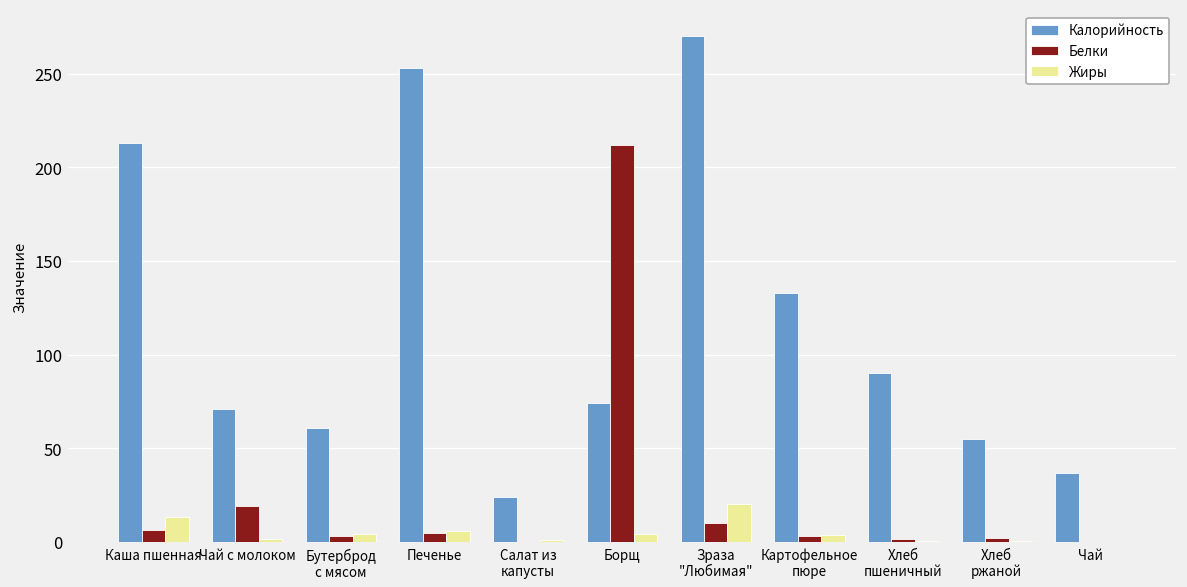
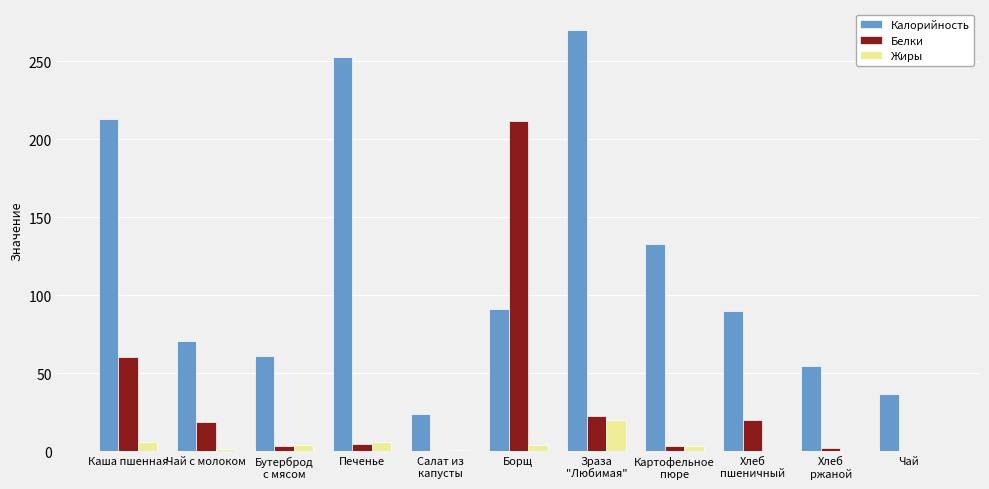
  {
    "Калорийность": {
      "Каша пшенная": 213,
      "Чай с молоком": 71,
      "Бутерброд с мясом": 61,
      "Печенье": 253,
      "Салат из капусты": 24,
-     "Борщ": 74,
+     "Борщ": 91,
      "Зраза \"Любимая\"": 270,
      "Картофельное пюре": 133,
      "Хлеб пшеничный": 90,
      "Хлеб ржаной": 55,
      "Чай": 37
    },
    "Белки": {
-     "Каша пшенная": 6,
+     "Каша пшенная": 61,
      "Чай с молоком": 19,
      "Бутерброд с мясом": 3,
      "Печенье": 5,
      "Борщ": 212,
-     "Зраза \"Любимая\"": 10,
+     "Зраза \"Любимая\"": 22,
      "Картофельное пюре": 3,
-     "Хлеб пшеничный": 1,
+     "Хлеб пшеничный": 20,
      "Хлеб ржаной": 2
    },
    "Жиры": {
-     "Каша пшенная": 13,
+     "Каша пшенная": 6,
      "Чай с молоком": 2,
      "Бутерброд с мясом": 4,
      "Печенье": 6,
      "Борщ": 4,
      "Зраза \"Любимая\"": 20,
      "Картофельное пюре": 4,
      "Чай": 0
    }
  }
